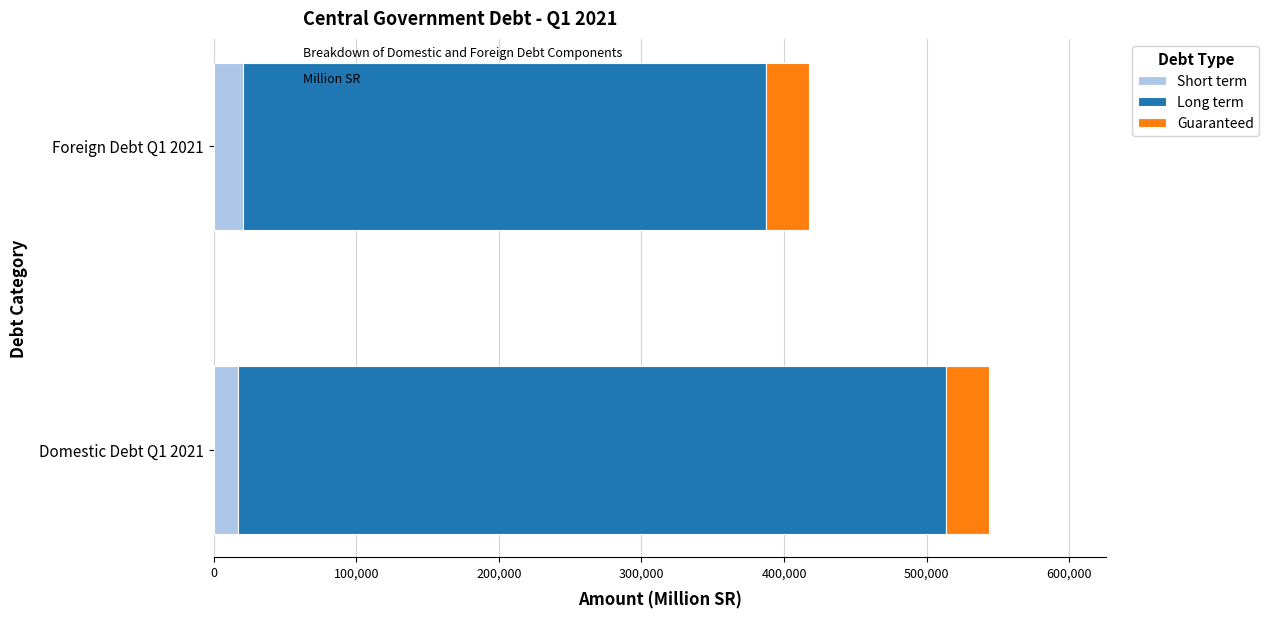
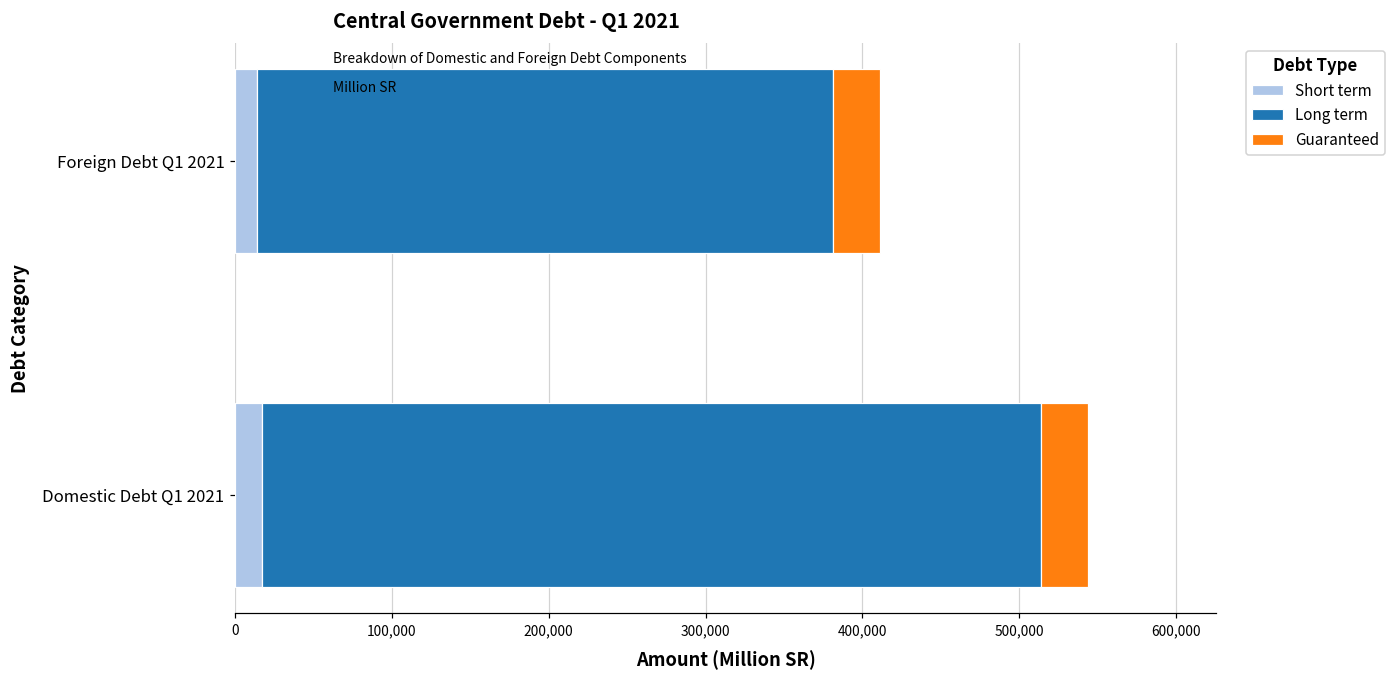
  {
    "Short term": {
-     "Foreign Debt Q1 2021": "21,000",
+     "Foreign Debt Q1 2021": "14,000",
      "Domestic Debt Q1 2021": "17,000"
    },
    "Long term": {
      "Foreign Debt Q1 2021": "367,000",
      "Domestic Debt Q1 2021": "497,000"
    },
    "Guaranteed": {
      "Foreign Debt Q1 2021": "30,000",
      "Domestic Debt Q1 2021": "30,000"
    }
  }
